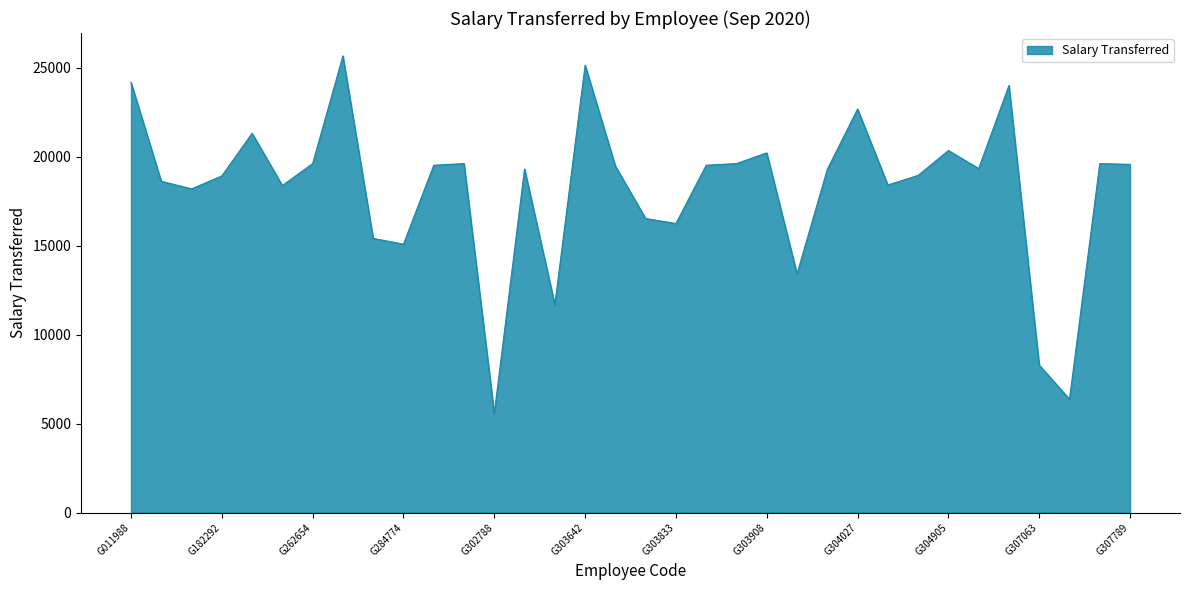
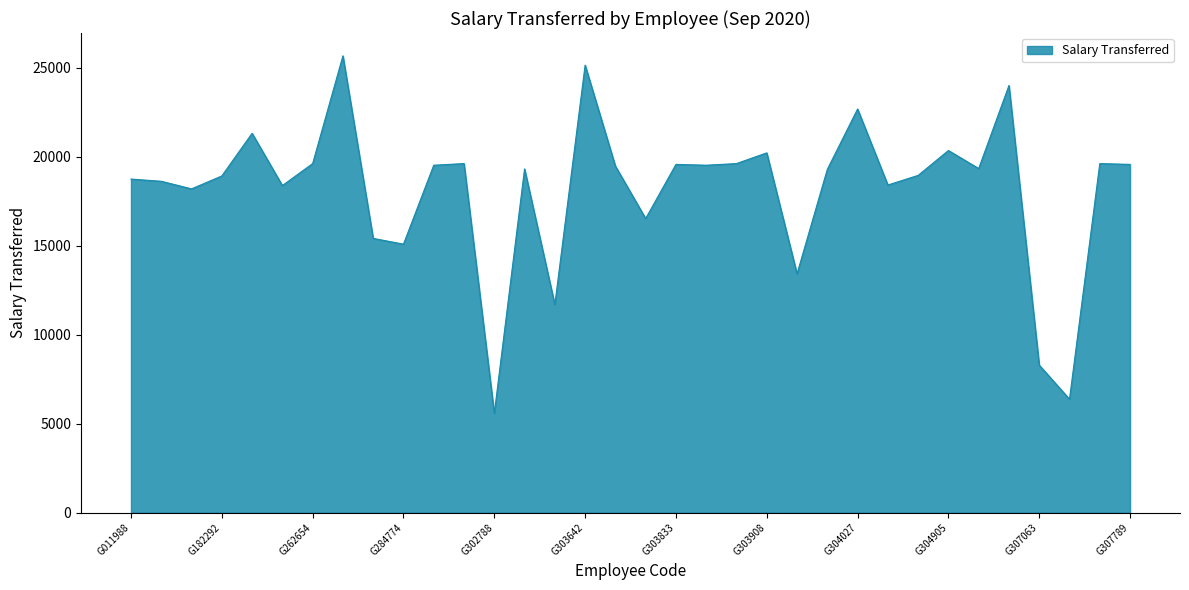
  {
-   "G011988": 24200,
+   "G011988": 18700,
    "G182292": 18900,
    "G262654": 19600,
    "G284774": 15100,
    "G302788": 5600,
    "G303642": 25100,
-   "G303833": 16200,
+   "G303833": 19600,
    "G303908": 20200,
    "G304027": 22700,
    "G304905": 20300,
    "G307063": 8300,
    "G307789": 19600
  }
